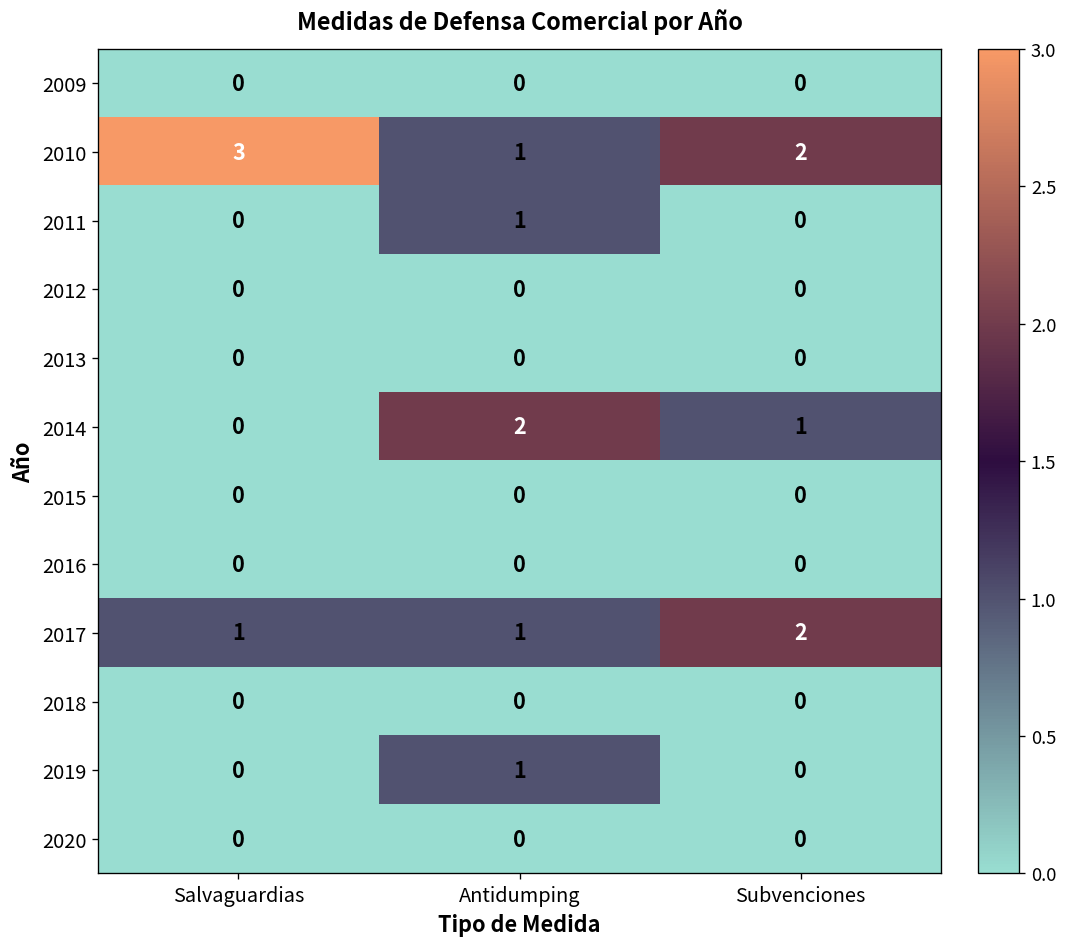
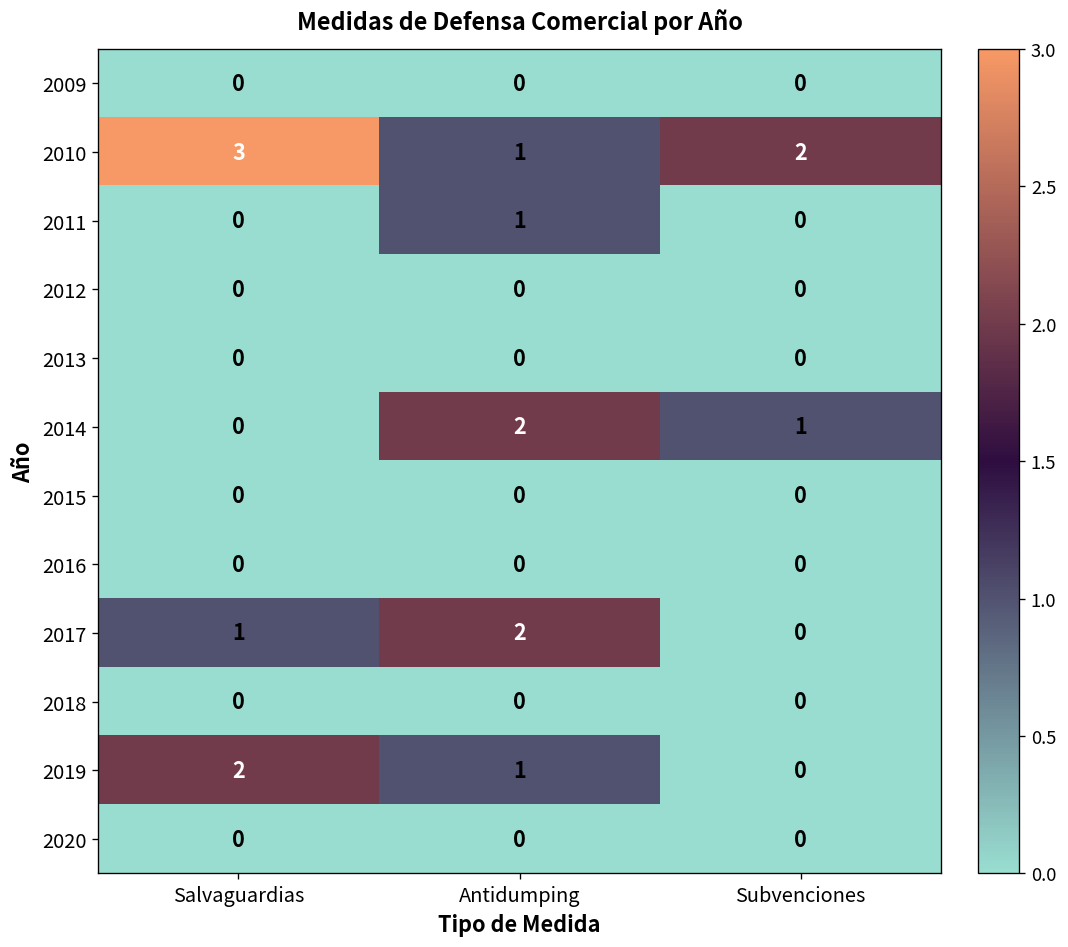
  {
    "2009": {
      "Salvaguardias": 0,
      "Antidumping": 0,
      "Subvenciones": 0
    },
    "2010": {
      "Salvaguardias": 3,
      "Antidumping": 1,
      "Subvenciones": 2
    },
    "2011": {
      "Salvaguardias": 0,
      "Antidumping": 1,
      "Subvenciones": 0
    },
    "2012": {
      "Salvaguardias": 0,
      "Antidumping": 0,
      "Subvenciones": 0
    },
    "2013": {
      "Salvaguardias": 0,
      "Antidumping": 0,
      "Subvenciones": 0
    },
    "2014": {
      "Salvaguardias": 0,
      "Antidumping": 2,
      "Subvenciones": 1
    },
    "2015": {
      "Salvaguardias": 0,
      "Antidumping": 0,
      "Subvenciones": 0
    },
    "2016": {
      "Salvaguardias": 0,
      "Antidumping": 0,
      "Subvenciones": 0
    },
    "2017": {
      "Salvaguardias": 1,
-     "Antidumping": 1,
-     "Subvenciones": 2
+     "Antidumping": 2,
+     "Subvenciones": 0
    },
    "2018": {
      "Salvaguardias": 0,
      "Antidumping": 0,
      "Subvenciones": 0
    },
    "2019": {
-     "Salvaguardias": 0,
+     "Salvaguardias": 2,
      "Antidumping": 1,
      "Subvenciones": 0
    },
    "2020": {
      "Salvaguardias": 0,
      "Antidumping": 0,
      "Subvenciones": 0
    }
  }
